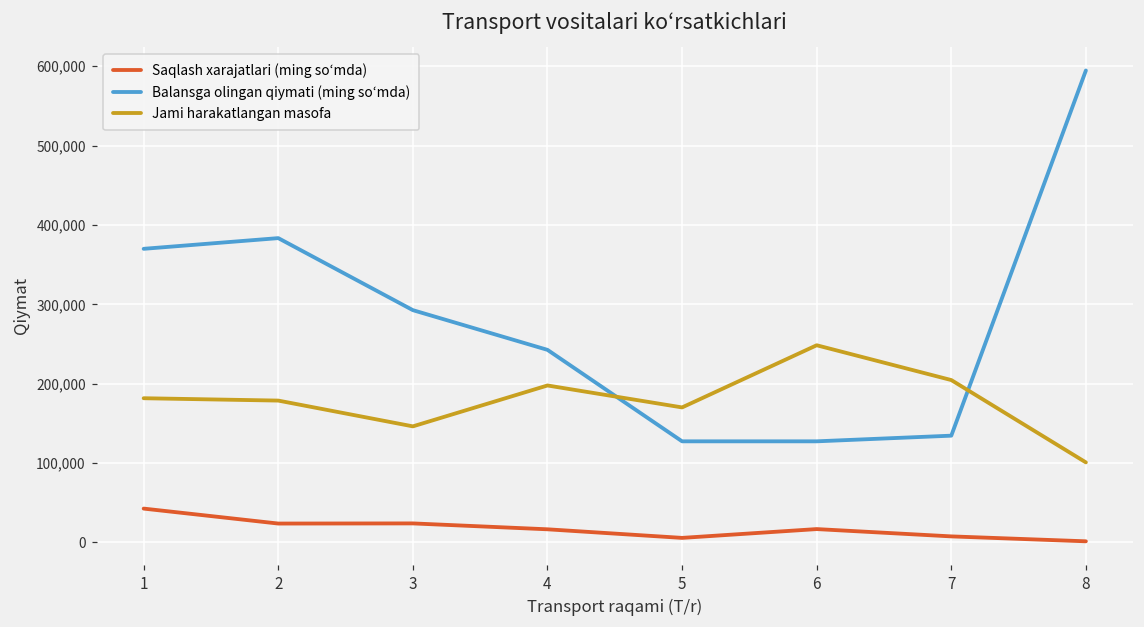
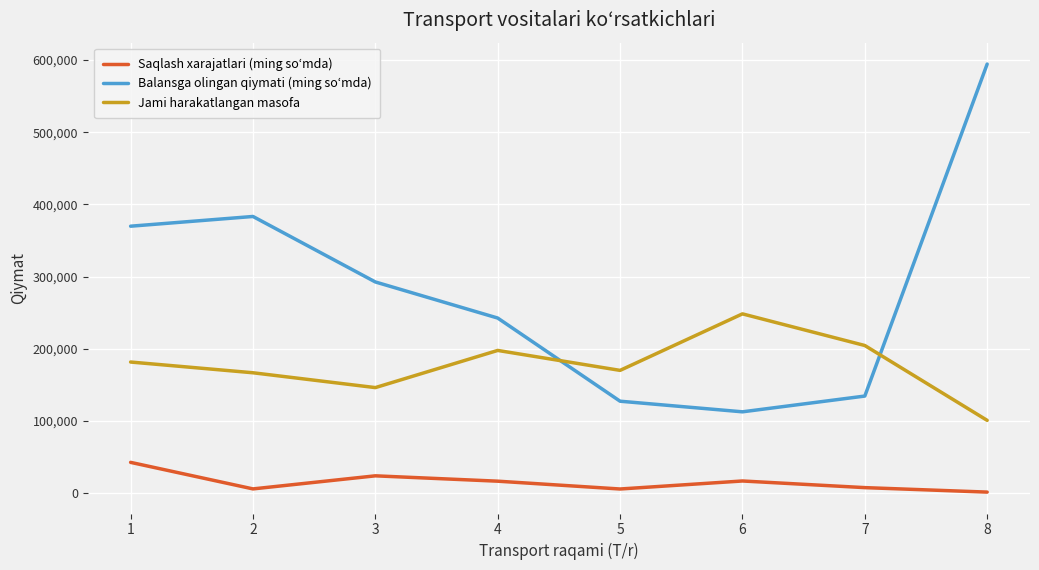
  {
    "Saqlash xarajatlari (ming soʻmda)": {
      "1": "40,000",
-     "2": "20,000",
+     "2": "10,000",
      "3": "20,000",
      "4": "20,000",
      "5": "10,000",
      "6": "20,000",
      "7": "10,000",
      "8": "0"
    },
    "Balansga olingan qiymati (ming soʻmda)": {
      "1": "370,000",
      "2": "380,000",
      "3": "290,000",
      "4": "240,000",
      "5": "130,000",
-     "6": "130,000",
+     "6": "110,000",
      "7": "130,000",
      "8": "590,000"
    },
    "Jami harakatlangan masofa": {
      "1": "180,000",
-     "2": "180,000",
+     "2": "170,000",
      "3": "150,000",
      "4": "200,000",
      "5": "170,000",
      "6": "250,000",
      "7": "200,000",
      "8": "100,000"
    }
  }
